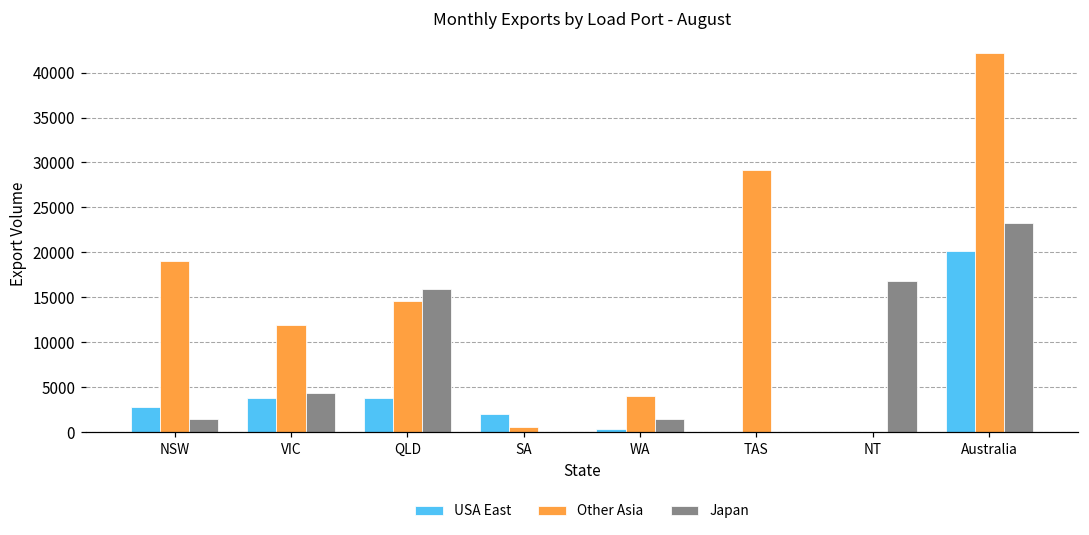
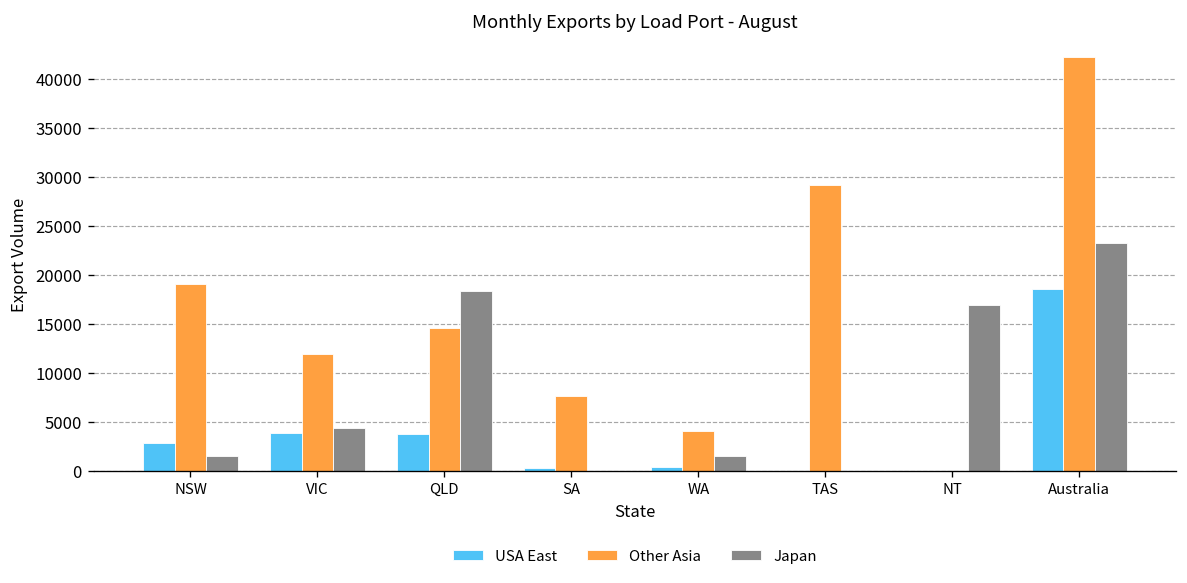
  {
    "USA East": {
      "NSW": 3000,
      "VIC": 4000,
      "QLD": 4000,
-     "SA": 2000,
+     "SA": 0,
      "WA": 0,
      "TAS": 0,
      "NT": 0,
-     "Australia": 20000
+     "Australia": 19000
    },
    "Other Asia": {
      "NSW": 19000,
      "VIC": 12000,
      "QLD": 15000,
-     "SA": 1000,
+     "SA": 8000,
      "WA": 4000,
      "TAS": 29000,
      "Australia": 42000
    },
    "Japan": {
      "NSW": 1000,
      "VIC": 4000,
-     "QLD": 16000,
+     "QLD": 18000,
      "WA": 1000,
      "TAS": 0,
      "NT": 17000,
      "Australia": 23000
    }
  }
